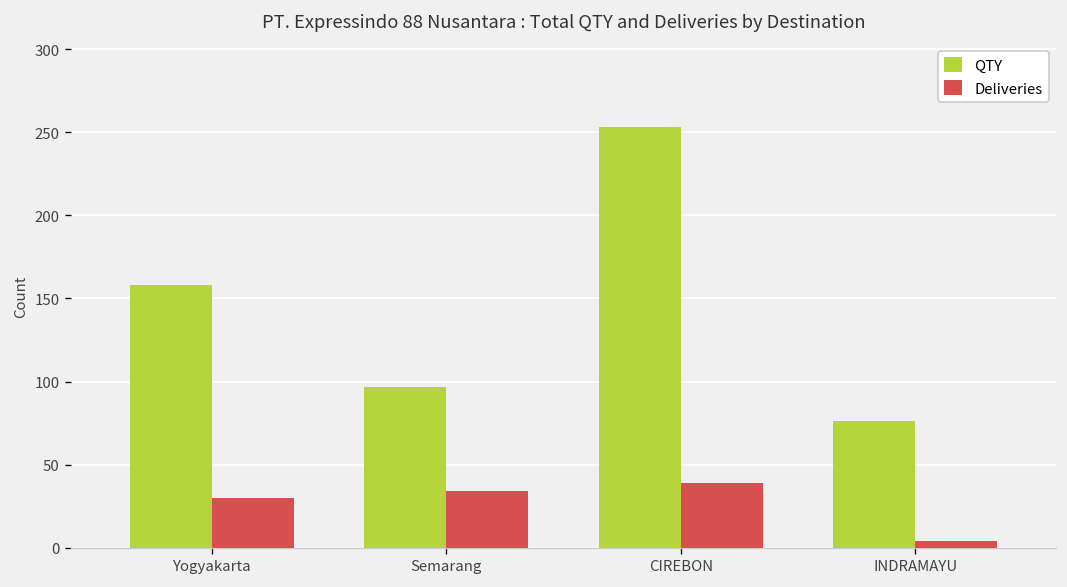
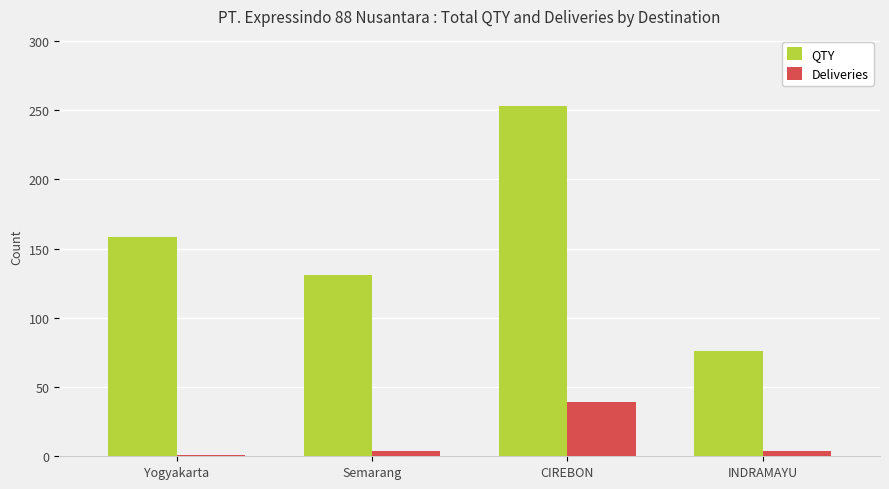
  {
    "QTY": {
      "Yogyakarta": 158,
-     "Semarang": 97,
+     "Semarang": 131,
      "CIREBON": 253,
      "INDRAMAYU": 76
    },
    "Deliveries": {
-     "Yogyakarta": 30,
-     "Semarang": 34,
+     "Yogyakarta": 1,
+     "Semarang": 4,
      "CIREBON": 39,
      "INDRAMAYU": 4
    }
  }
